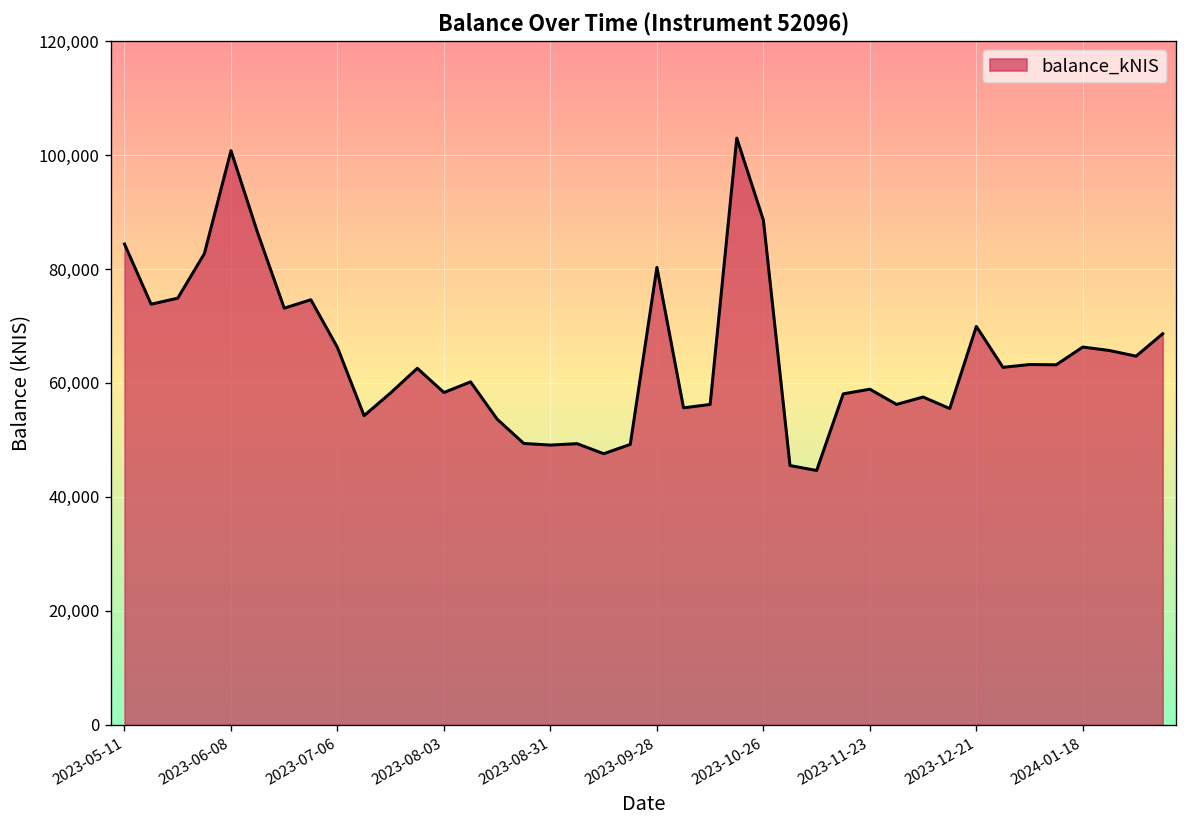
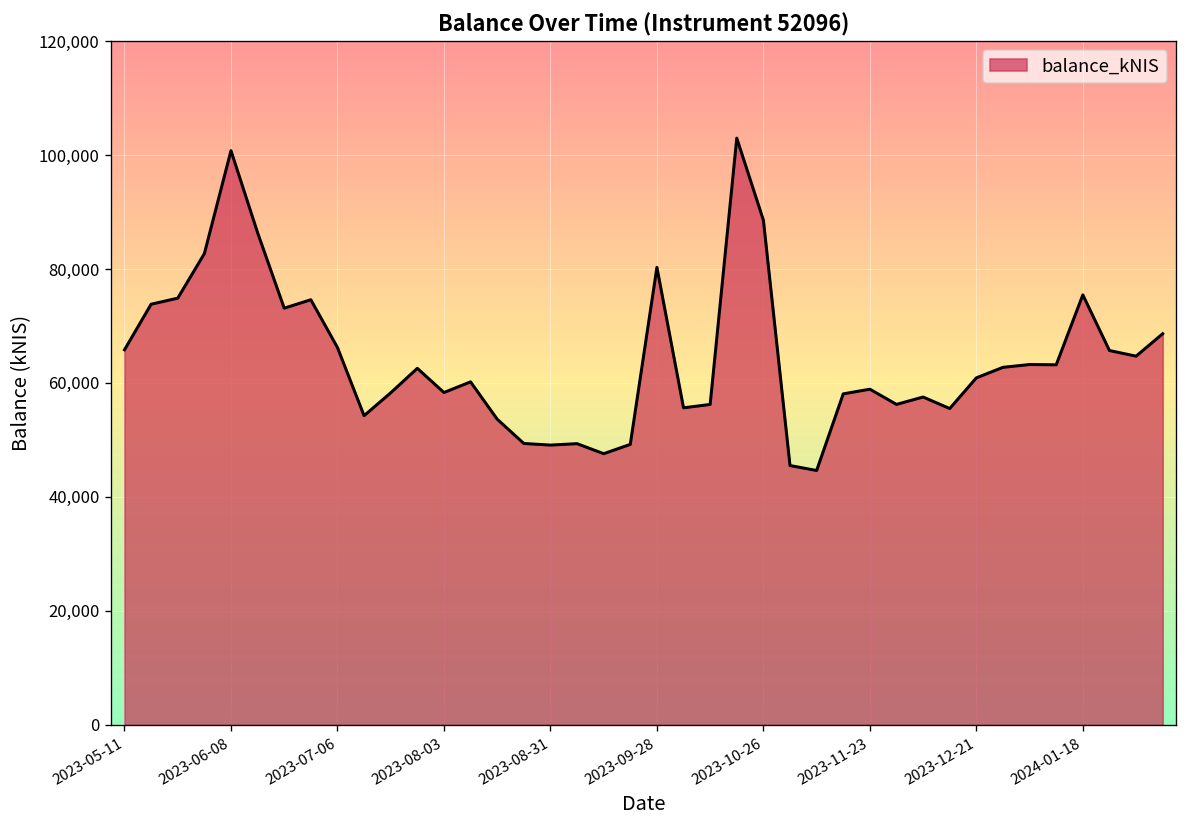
  {
-   "2023-05-11": "84,000",
+   "2023-05-11": "66,000",
    "2023-06-08": "101,000",
    "2023-07-06": "66,000",
    "2023-08-03": "58,000",
    "2023-08-31": "49,000",
    "2023-09-28": "80,000",
    "2023-10-26": "89,000",
    "2023-11-23": "59,000",
-   "2023-12-21": "70,000",
-   "2024-01-18": "66,000"
+   "2023-12-21": "61,000",
+   "2024-01-18": "75,000"
  }
